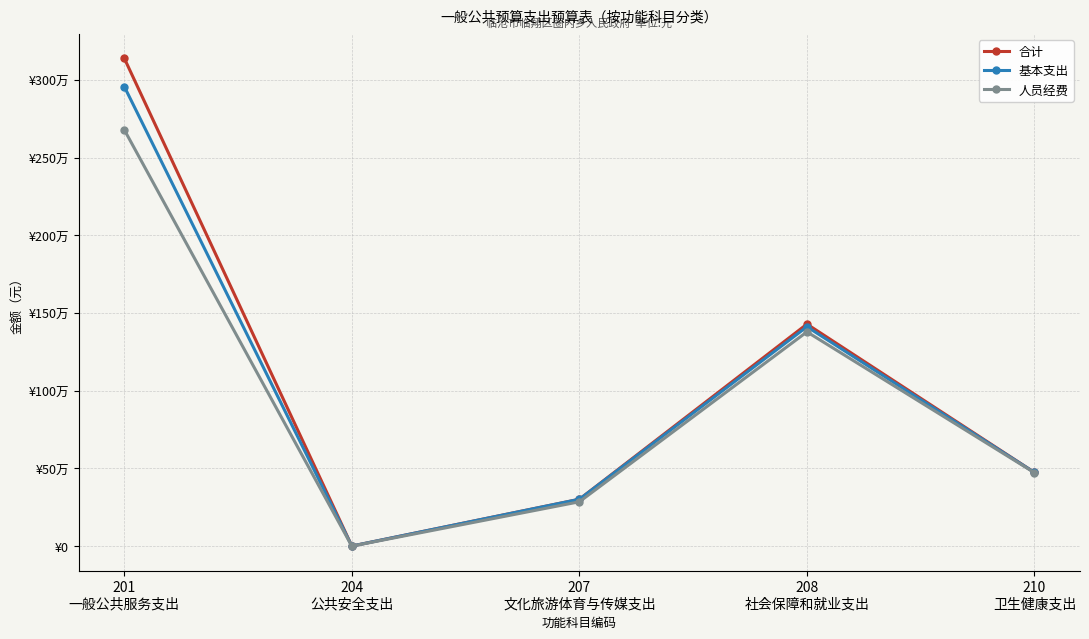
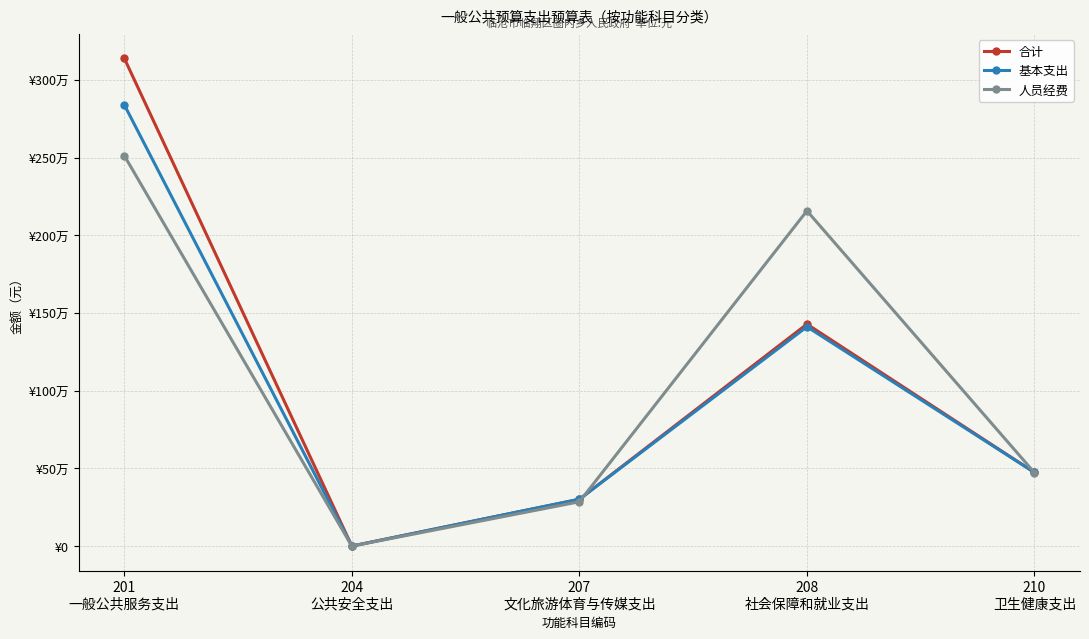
  {
    "合计": {
      "201 一般公共服务支出": "¥314万",
      "208 社会保障和就业支出": "¥143万"
    },
    "基本支出": {
-     "201 一般公共服务支出": "¥296万",
+     "201 一般公共服务支出": "¥284万",
      "208 社会保障和就业支出": "¥141万"
    },
    "人员经费": {
-     "201 一般公共服务支出": "¥268万",
+     "201 一般公共服务支出": "¥251万",
      "207 文化旅游体育与传媒支出": "¥29万",
-     "208 社会保障和就业支出": "¥138万"
+     "208 社会保障和就业支出": "¥216万"
    }
  }
